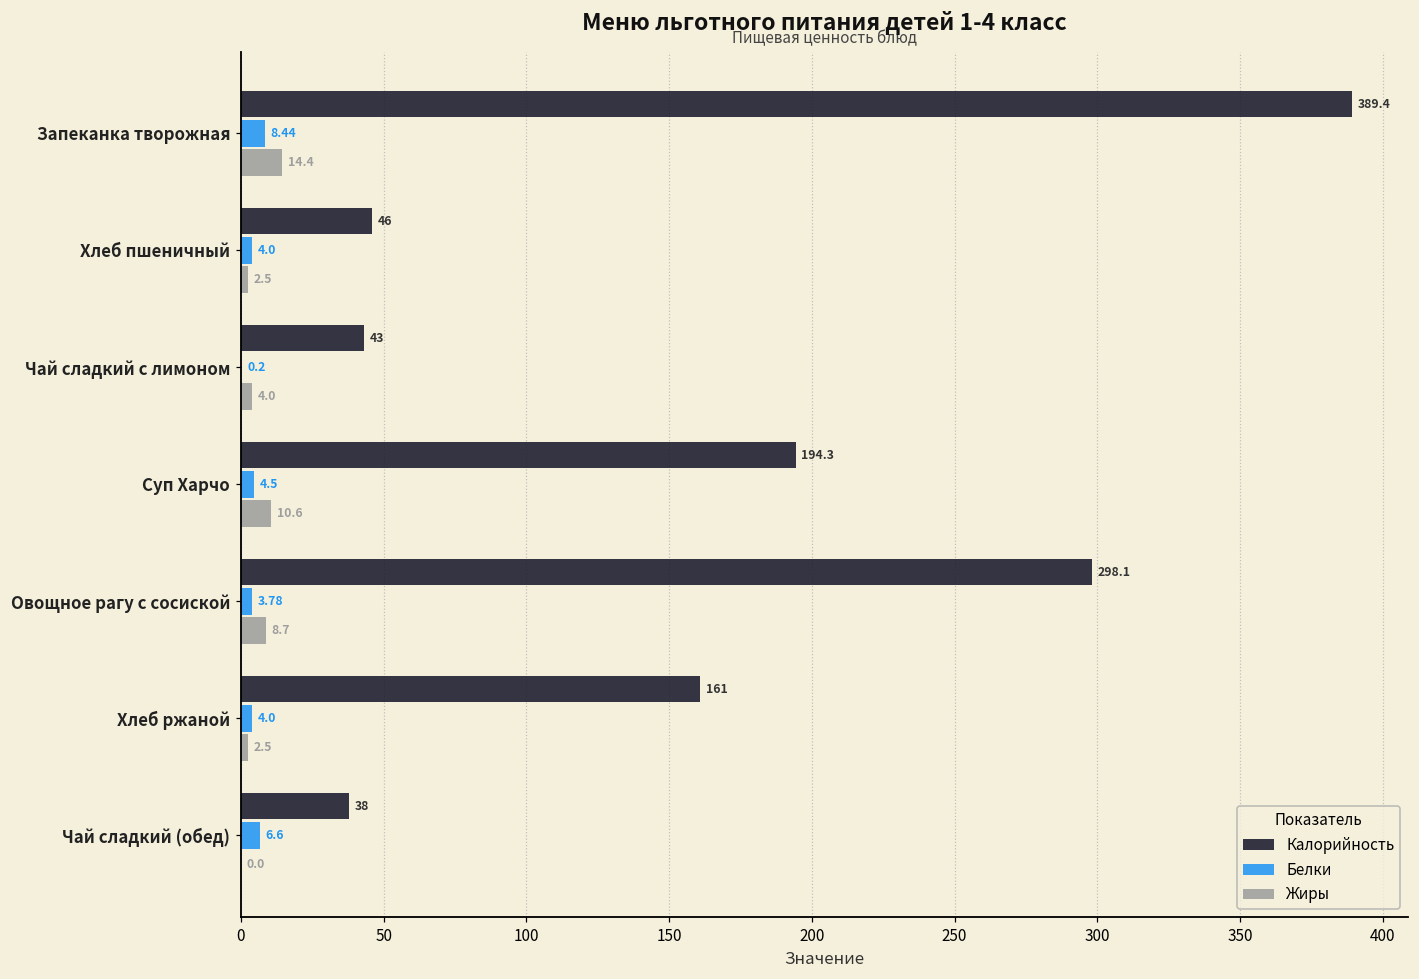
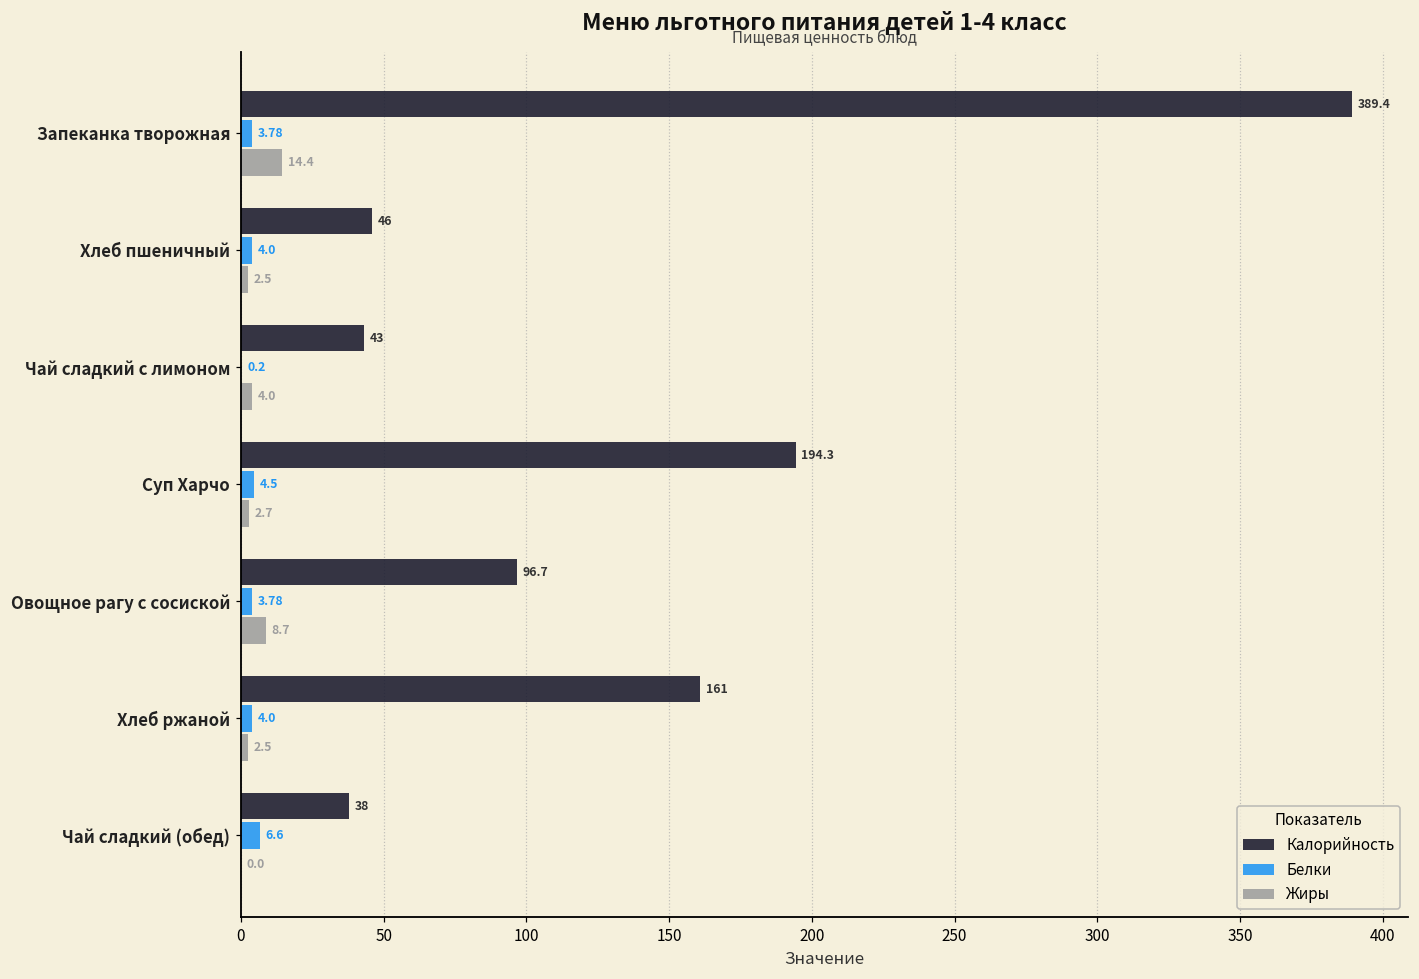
  {
    "Калорийность": {
      "Запеканка творожная": 389.4,
      "Хлеб пшеничный": 46,
      "Чай сладкий с лимоном": 43,
      "Суп Харчо": 194.3,
-     "Овощное рагу с сосиской": 298.1,
+     "Овощное рагу с сосиской": 96.7,
      "Хлеб ржаной": 161,
      "Чай сладкий (обед)": 38
    },
    "Белки": {
-     "Запеканка творожная": 8.44,
+     "Запеканка творожная": 3.78,
      "Хлеб пшеничный": 4.0,
      "Чай сладкий с лимоном": 0.2,
      "Суп Харчо": 4.5,
      "Овощное рагу с сосиской": 3.78,
      "Хлеб ржаной": 4.0,
      "Чай сладкий (обед)": 6.6
    },
    "Жиры": {
      "Запеканка творожная": 14.4,
      "Хлеб пшеничный": 2.5,
      "Чай сладкий с лимоном": 4.0,
-     "Суп Харчо": 10.6,
+     "Суп Харчо": 2.7,
      "Овощное рагу с сосиской": 8.7,
      "Хлеб ржаной": 2.5,
      "Чай сладкий (обед)": 0.0
    }
  }
